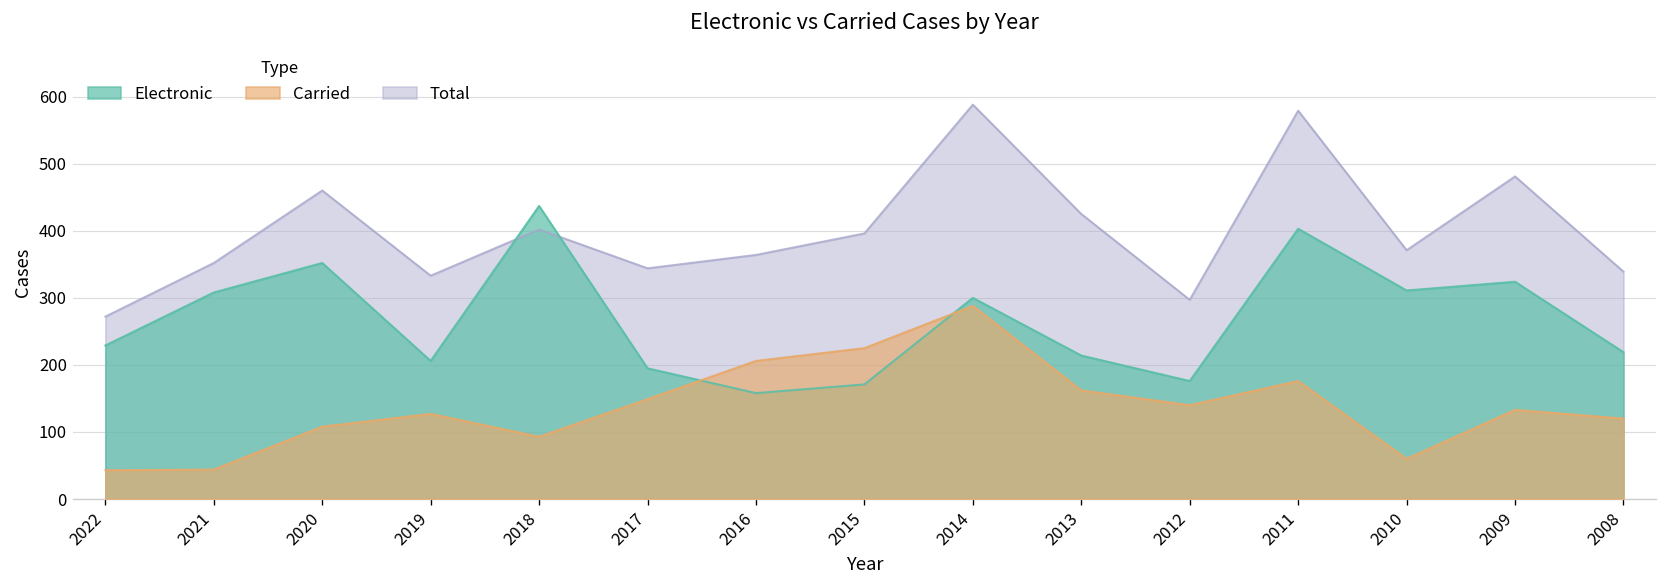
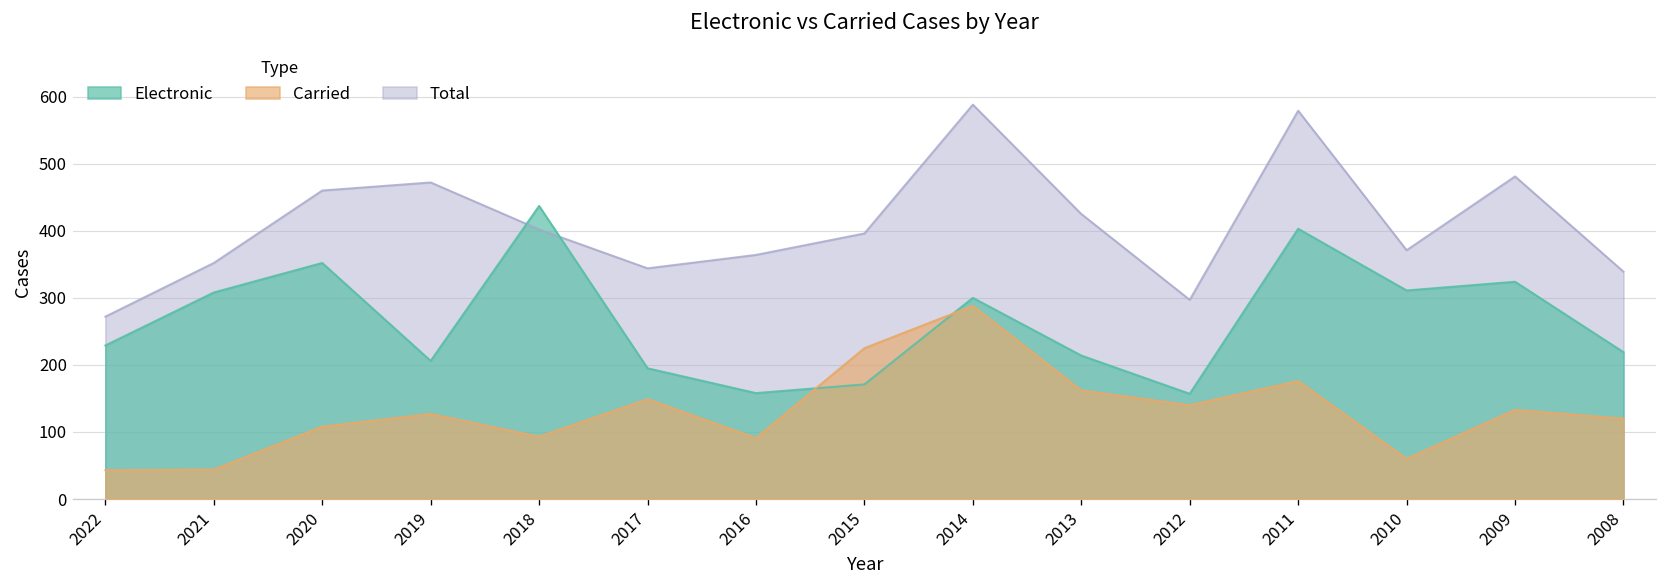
  {
    "Total": {
      "2022": 270,
      "2021": 350,
      "2020": 460,
-     "2019": 330,
+     "2019": 470,
      "2018": 400,
      "2017": 340,
      "2016": 360,
      "2015": 400,
      "2014": 590,
      "2013": 430,
      "2012": 300,
      "2011": 580,
      "2010": 370,
      "2009": 480,
      "2008": 340
    },
    "Electronic": {
      "2022": 230,
      "2021": 310,
      "2020": 350,
      "2019": 210,
      "2018": 440,
      "2017": 200,
      "2016": 160,
      "2015": 170,
      "2014": 300,
      "2013": 210,
-     "2012": 180,
+     "2012": 160,
      "2011": 400,
      "2010": 310,
      "2009": 320,
      "2008": 220
    },
    "Carried": {
      "2022": 40,
      "2021": 40,
      "2020": 110,
      "2019": 130,
      "2018": 90,
      "2017": 150,
-     "2016": 210,
+     "2016": 90,
      "2015": 230,
      "2014": 290,
      "2013": 160,
      "2012": 140,
      "2011": 180,
      "2010": 60,
      "2009": 130,
      "2008": 120
    }
  }
